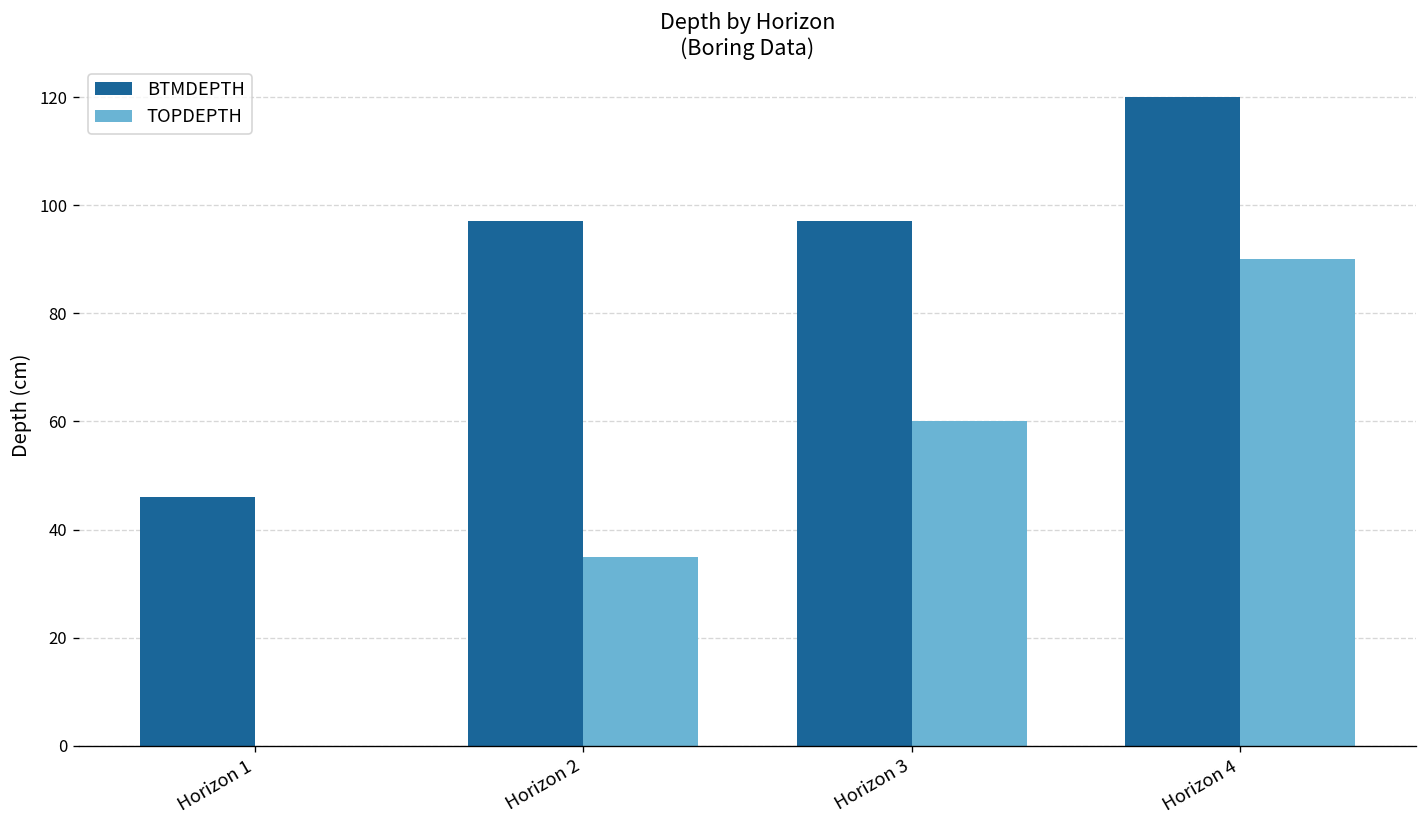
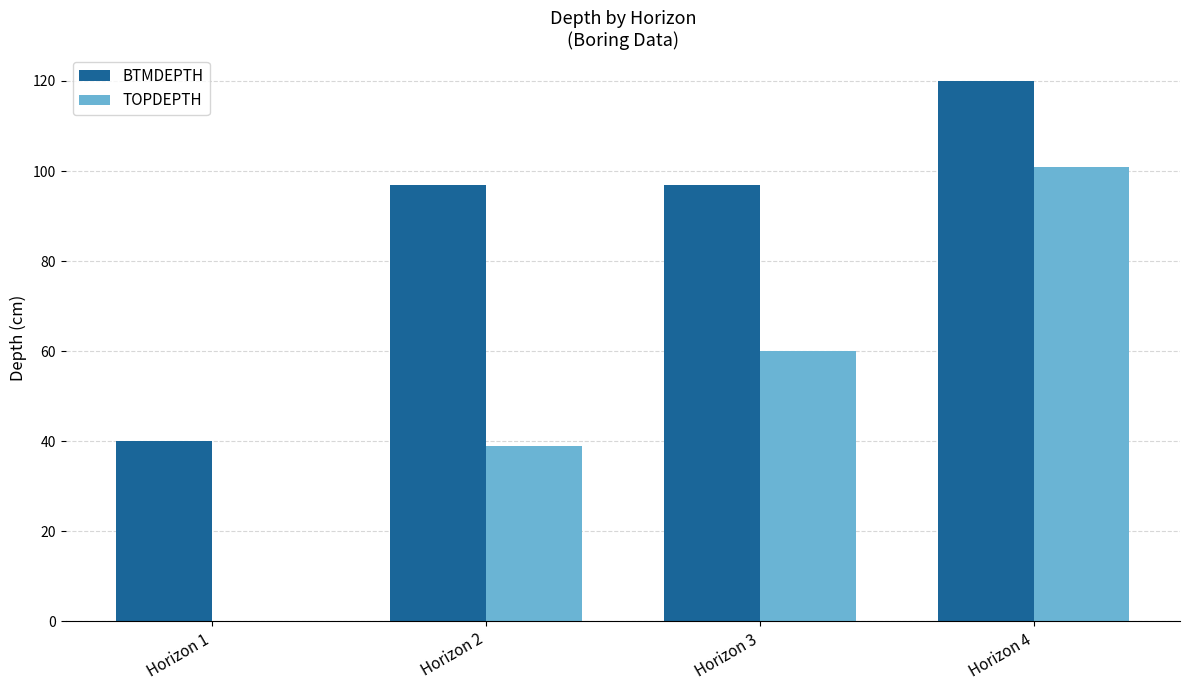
  {
    "BTMDEPTH": {
-     "Horizon 1": 46,
+     "Horizon 1": 40,
      "Horizon 2": 97,
      "Horizon 3": 97,
      "Horizon 4": 120
    },
    "TOPDEPTH": {
      "Horizon 1": 0,
-     "Horizon 2": 35,
+     "Horizon 2": 39,
      "Horizon 3": 60,
-     "Horizon 4": 90
+     "Horizon 4": 101
    }
  }
